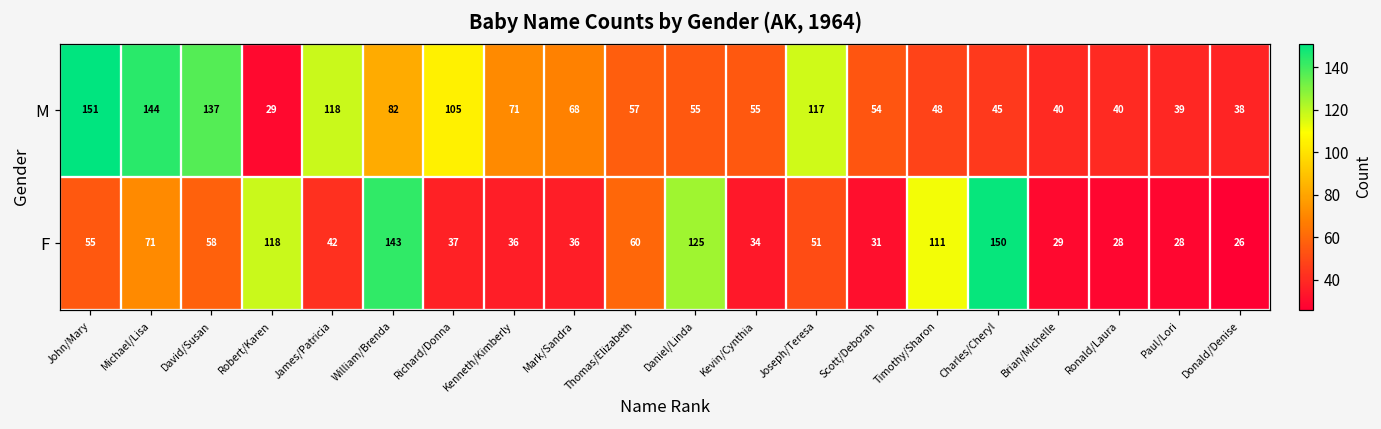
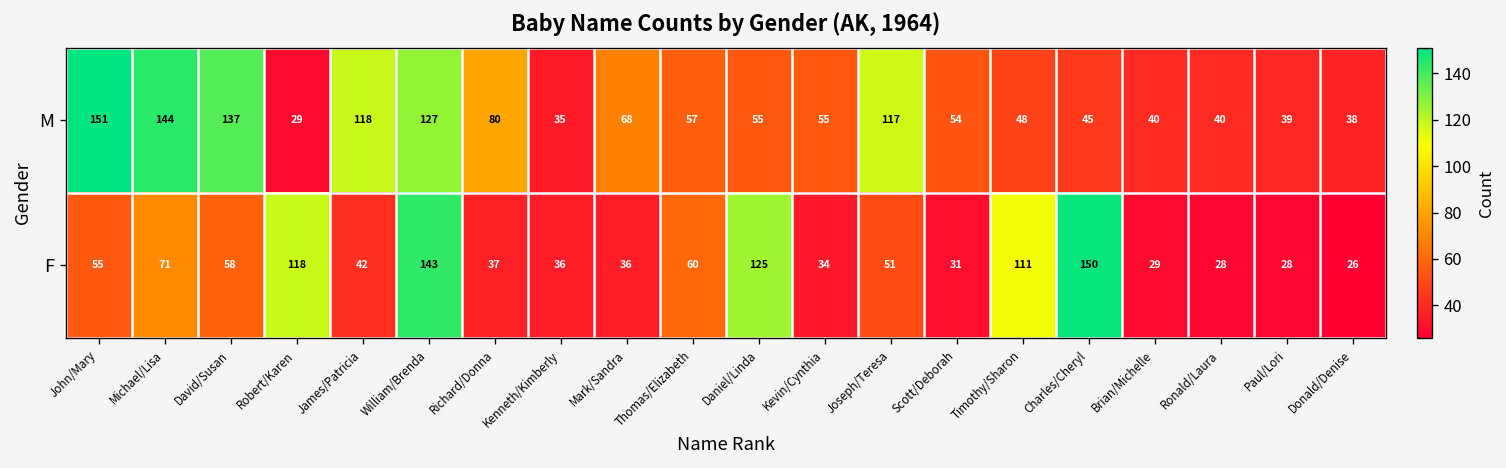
  {
    "M": {
      "John/Mary": 151,
      "Michael/Lisa": 144,
      "David/Susan": 137,
      "Robert/Karen": 29,
      "James/Patricia": 118,
-     "William/Brenda": 82,
-     "Richard/Donna": 105,
-     "Kenneth/Kimberly": 71,
+     "William/Brenda": 127,
+     "Richard/Donna": 80,
+     "Kenneth/Kimberly": 35,
      "Mark/Sandra": 68,
      "Thomas/Elizabeth": 57,
      "Daniel/Linda": 55,
      "Kevin/Cynthia": 55,
      "Joseph/Teresa": 117,
      "Scott/Deborah": 54,
      "Timothy/Sharon": 48,
      "Charles/Cheryl": 45,
      "Brian/Michelle": 40,
      "Ronald/Laura": 40,
      "Paul/Lori": 39,
      "Donald/Denise": 38
    },
    "F": {
      "John/Mary": 55,
      "Michael/Lisa": 71,
      "David/Susan": 58,
      "Robert/Karen": 118,
      "James/Patricia": 42,
      "William/Brenda": 143,
      "Richard/Donna": 37,
      "Kenneth/Kimberly": 36,
      "Mark/Sandra": 36,
      "Thomas/Elizabeth": 60,
      "Daniel/Linda": 125,
      "Kevin/Cynthia": 34,
      "Joseph/Teresa": 51,
      "Scott/Deborah": 31,
      "Timothy/Sharon": 111,
      "Charles/Cheryl": 150,
      "Brian/Michelle": 29,
      "Ronald/Laura": 28,
      "Paul/Lori": 28,
      "Donald/Denise": 26
    }
  }
